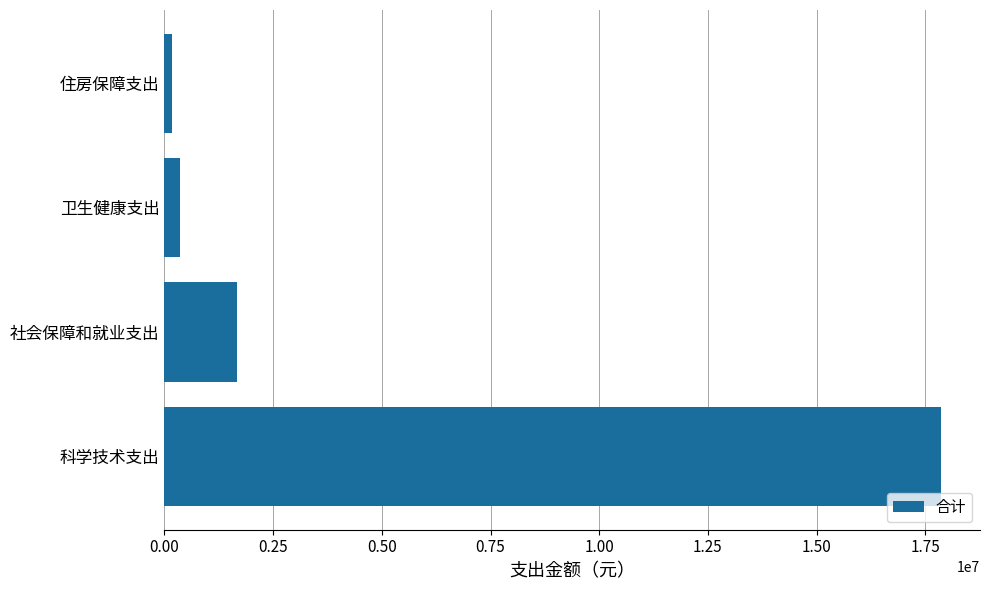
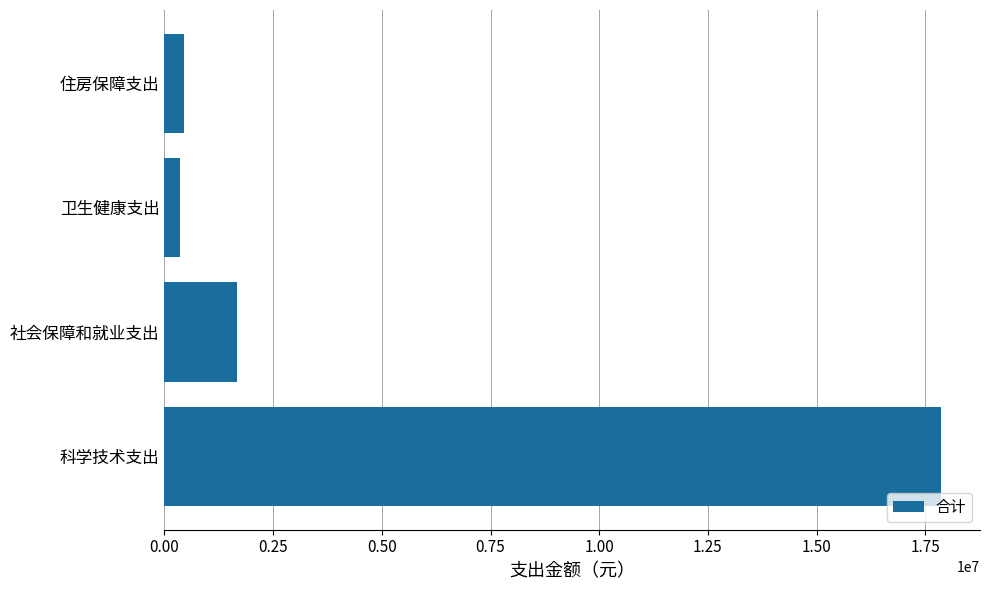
  {
-   "住房保障支出": 200000,
+   "住房保障支出": 400000,
    "卫生健康支出": 400000,
    "社会保障和就业支出": 1700000,
    "科学技术支出": 17900000
  }
